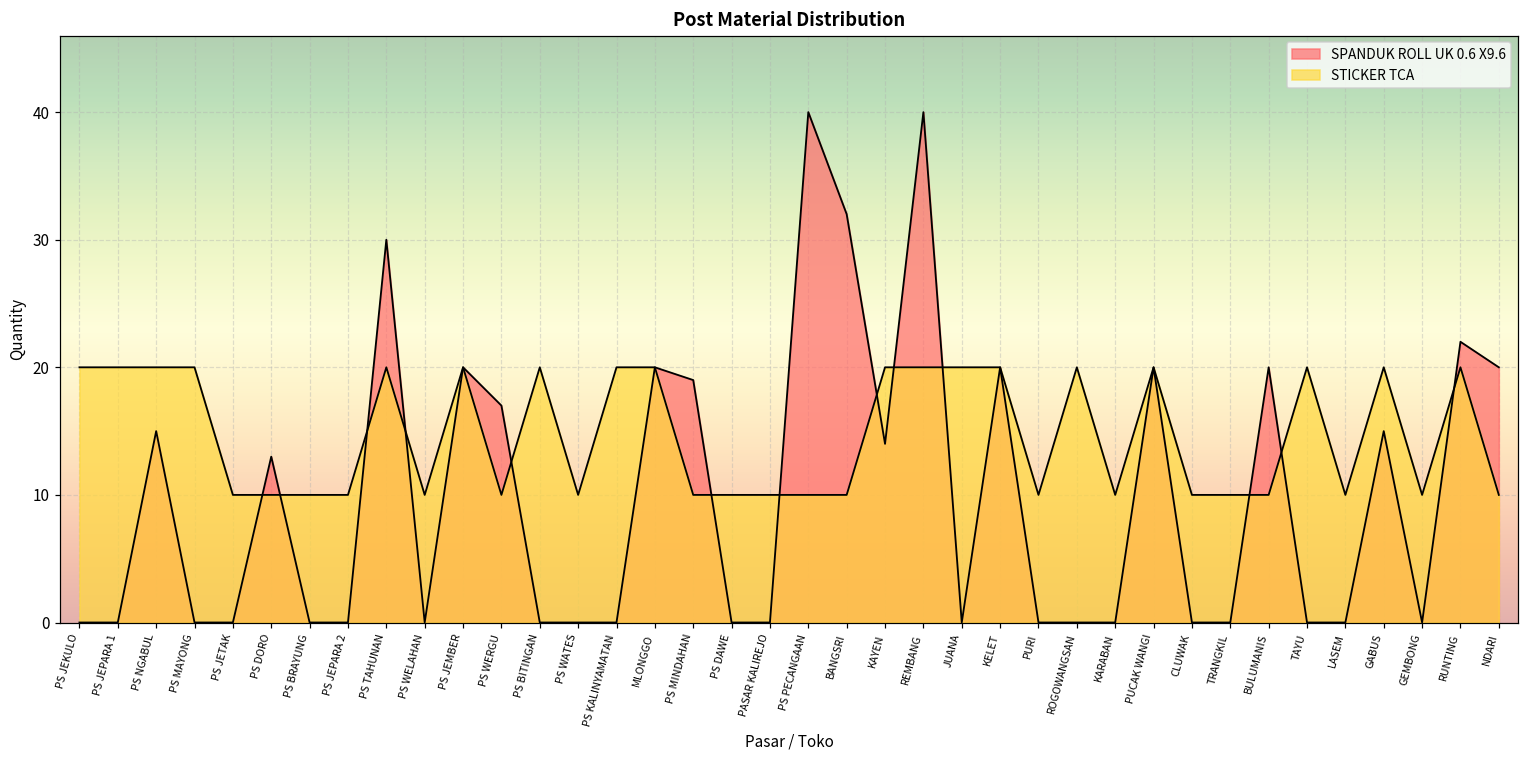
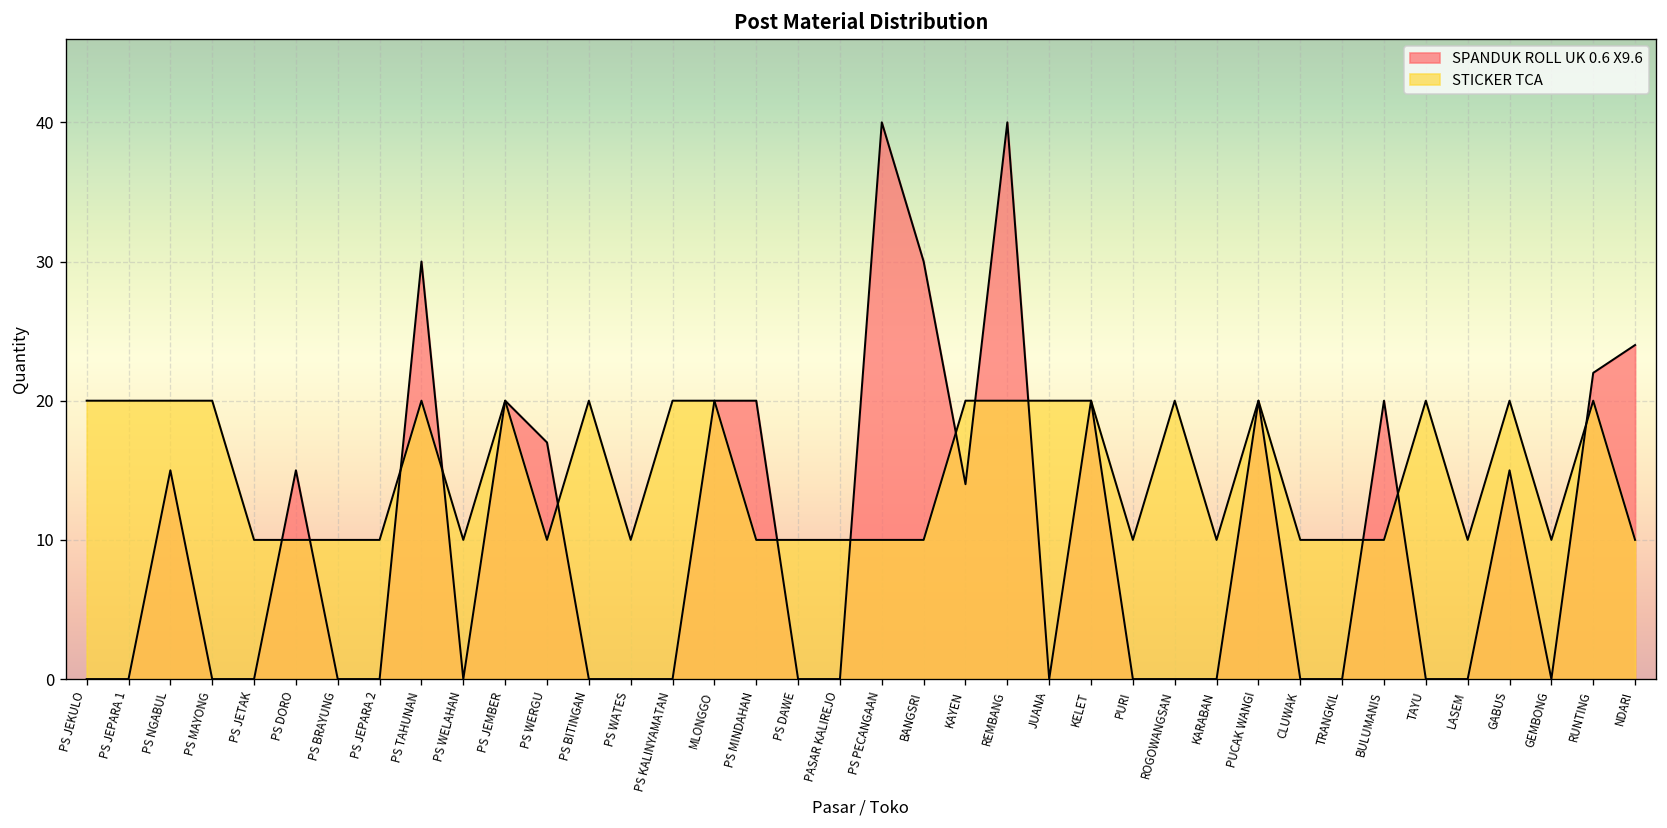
  {
    "SPANDUK ROLL UK 0.6 X9.6": {
      "PS JEKULO": 0,
      "PS JEPARA 1": 0,
      "PS NGABUL": 15,
      "PS MAYONG": 0,
      "PS JETAK": 0,
-     "PS DORO": 13,
+     "PS DORO": 15,
      "PS BRAYUNG": 0,
      "PS JEPARA 2": 0,
      "PS TAHUNAN": 30,
      "PS WELAHAN": 0,
      "PS WERGU": 17,
      "PS BITINGAN": 0,
      "PS WATES": 0,
      "PS KALINYAMATAN": 0,
-     "PS MINDAHAN": 19,
+     "PS MINDAHAN": 20,
      "PS DAWE": 0,
      "PASAR KALIREJO": 0,
      "PS PECANGAAN": 40,
-     "BANGSRI": 32,
+     "BANGSRI": 30,
      "KAYEN": 14,
      "REMBANG": 40,
      "JUANA": 0,
      "PURI": 0,
      "ROGOWANGSAN": 0,
      "KARABAN": 0,
      "CLUWAK": 0,
      "TRANGKIL": 0,
      "BULUMANIS": 20,
      "TAYU": 0,
      "LASEM": 0,
      "GABUS": 15,
      "GEMBONG": 0,
      "RUNTING": 22,
-     "NDARI": 20
+     "NDARI": 24
    },
    "STICKER TCA": {
      "PS JEKULO": 20,
      "PS JEPARA 1": 20,
      "PS NGABUL": 20,
      "PS MAYONG": 20,
      "PS JETAK": 10,
      "PS DORO": 10,
      "PS BRAYUNG": 10,
      "PS JEPARA 2": 10,
      "PS TAHUNAN": 20,
      "PS WELAHAN": 10,
      "PS WERGU": 10,
      "PS BITINGAN": 20,
      "PS WATES": 10,
      "PS KALINYAMATAN": 20,
      "PS MINDAHAN": 10,
      "PS DAWE": 10,
      "PASAR KALIREJO": 10,
      "PS PECANGAAN": 10,
      "BANGSRI": 10,
      "KAYEN": 20,
      "REMBANG": 20,
      "JUANA": 20,
      "PURI": 10,
      "ROGOWANGSAN": 20,
      "KARABAN": 10,
      "CLUWAK": 10,
      "TRANGKIL": 10,
      "BULUMANIS": 10,
      "TAYU": 20,
      "LASEM": 10,
      "GABUS": 20,
      "GEMBONG": 10,
      "RUNTING": 20,
      "NDARI": 10
    }
  }
